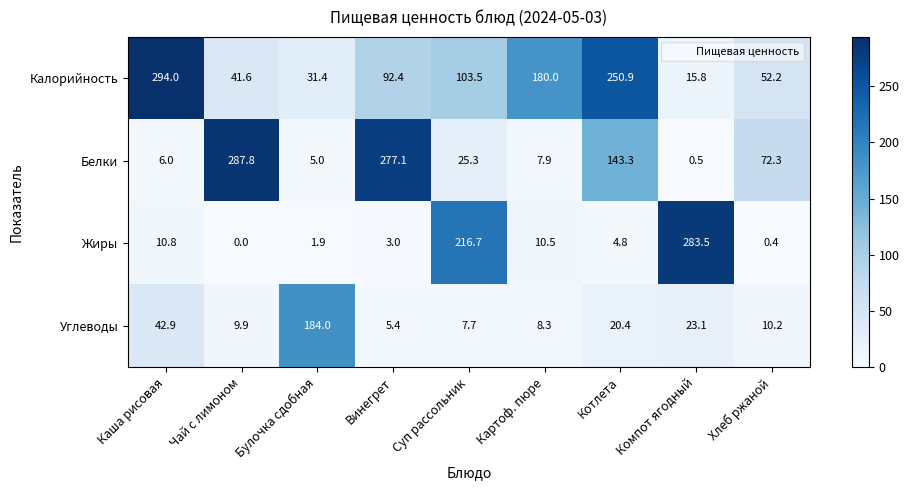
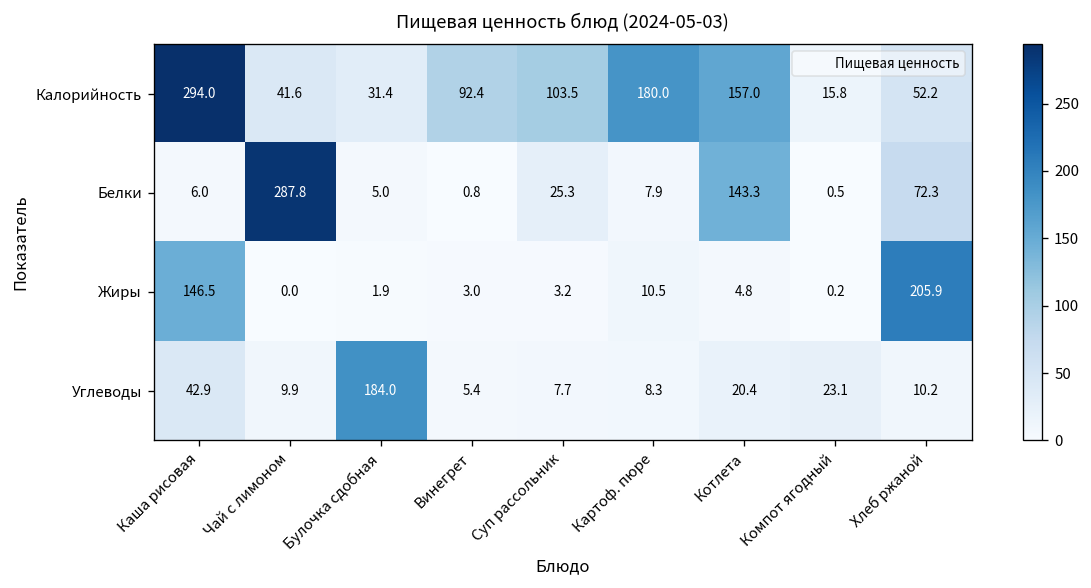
  {
    "Калорийность": {
      "Каша рисовая": 294.0,
      "Чай с лимоном": 41.6,
      "Булочка сдобная": 31.4,
      "Винегрет": 92.4,
      "Суп рассольник": 103.5,
      "Картоф. пюре": 180.0,
-     "Котлета": 250.9,
+     "Котлета": 157.0,
      "Компот ягодный": 15.8,
      "Хлеб ржаной": 52.2
    },
    "Белки": {
      "Каша рисовая": 6.0,
      "Чай с лимоном": 287.8,
      "Булочка сдобная": 5.0,
-     "Винегрет": 277.1,
+     "Винегрет": 0.8,
      "Суп рассольник": 25.3,
      "Картоф. пюре": 7.9,
      "Котлета": 143.3,
      "Компот ягодный": 0.5,
      "Хлеб ржаной": 72.3
    },
    "Жиры": {
-     "Каша рисовая": 10.8,
+     "Каша рисовая": 146.5,
      "Чай с лимоном": 0.0,
      "Булочка сдобная": 1.9,
      "Винегрет": 3.0,
-     "Суп рассольник": 216.7,
+     "Суп рассольник": 3.2,
      "Картоф. пюре": 10.5,
      "Котлета": 4.8,
-     "Компот ягодный": 283.5,
-     "Хлеб ржаной": 0.4
+     "Компот ягодный": 0.2,
+     "Хлеб ржаной": 205.9
    },
    "Углеводы": {
      "Каша рисовая": 42.9,
      "Чай с лимоном": 9.9,
      "Булочка сдобная": 184.0,
      "Винегрет": 5.4,
      "Суп рассольник": 7.7,
      "Картоф. пюре": 8.3,
      "Котлета": 20.4,
      "Компот ягодный": 23.1,
      "Хлеб ржаной": 10.2
    }
  }
